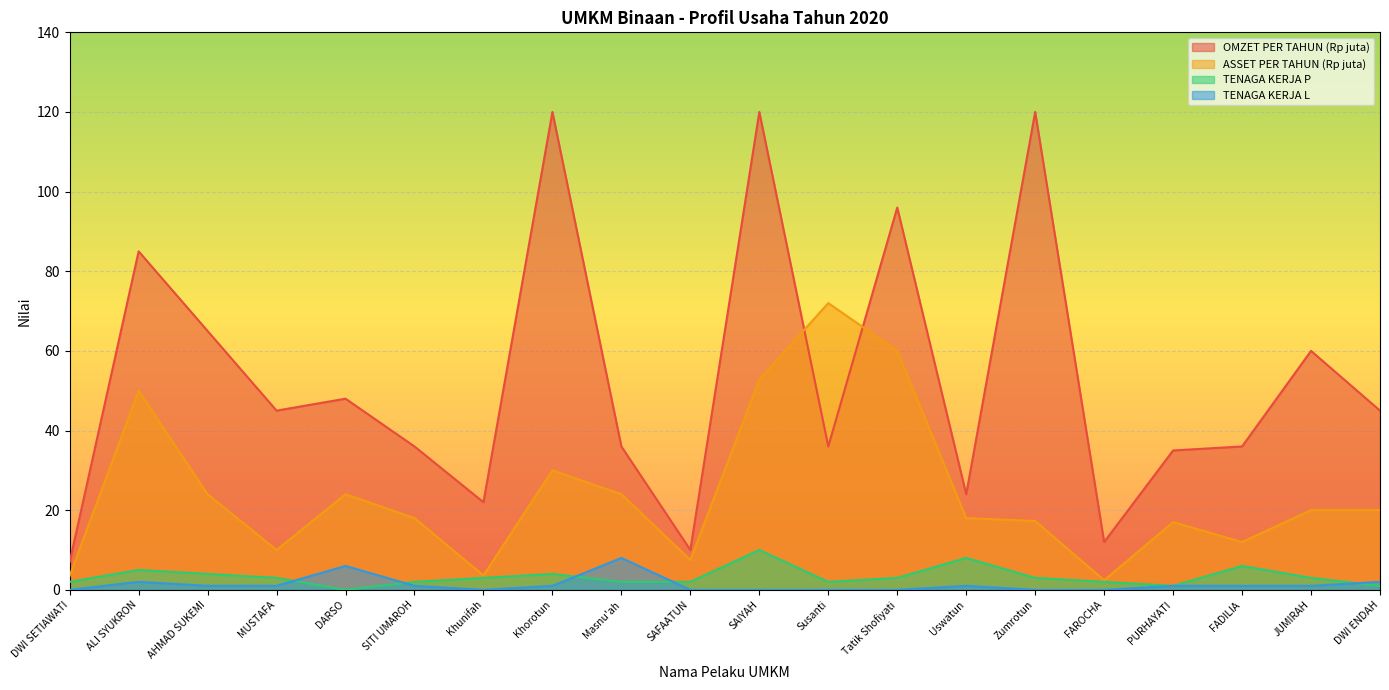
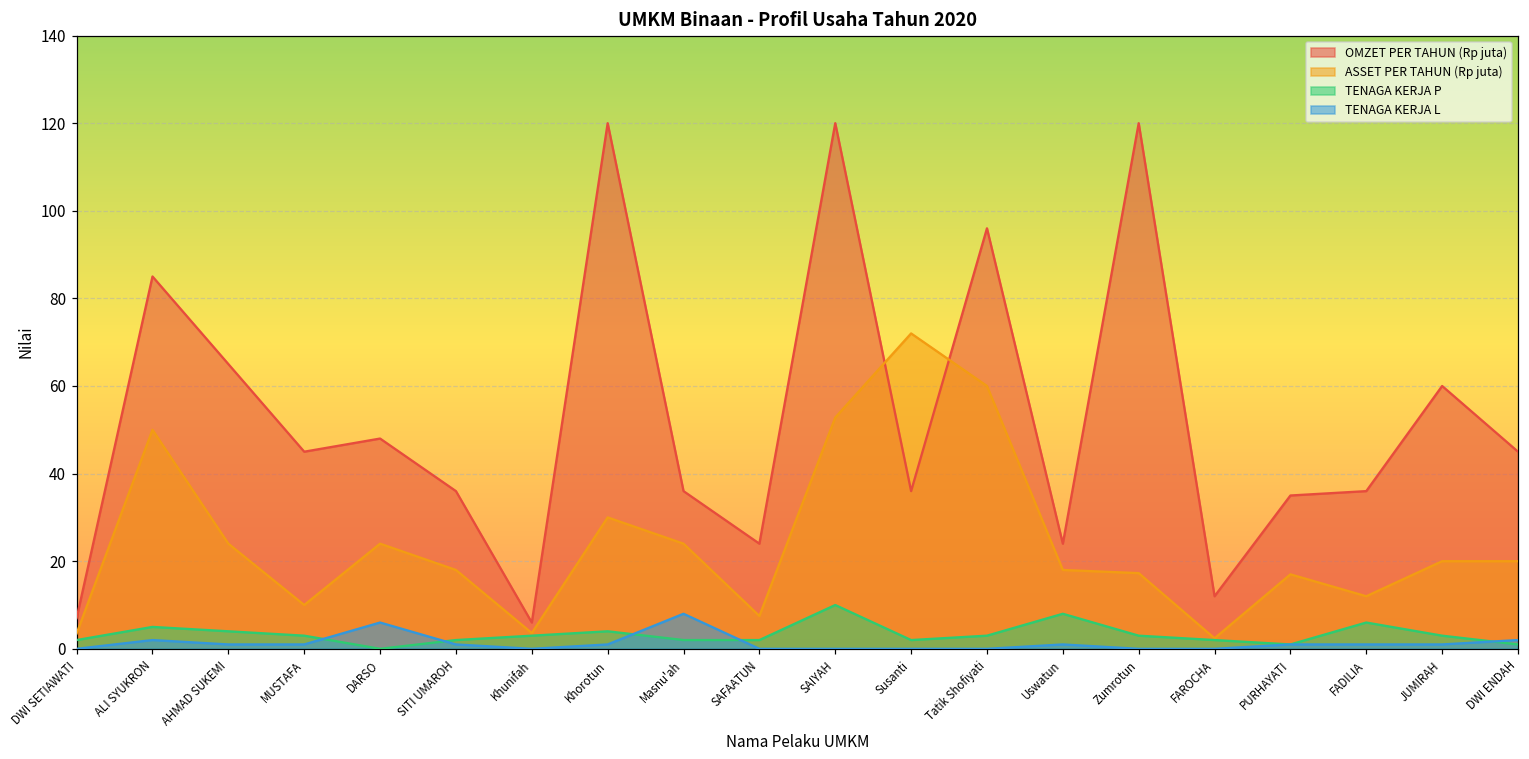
  {
    "OMZET PER TAHUN (Rp juta)": {
      "DWI SETIAWATI": 7,
      "ALI SYUKRON": 85,
      "AHMAD SUKEMI": 65,
      "MUSTAFA": 45,
      "DARSO": 48,
      "SITI UMAROH": 36,
-     "Khunifah": 22,
+     "Khunifah": 6,
      "Khorotun": 120,
      "Masnu'ah": 36,
-     "SAFAATUN": 10,
+     "SAFAATUN": 24,
      "SAIYAH": 120,
      "Susanti": 36,
      "Tatik Shofiyati": 96,
      "Uswatun": 24,
      "Zumrotun": 120,
      "FAROCHA": 12,
      "PURHAYATI": 35,
      "FADILIA": 36,
      "JUMIRAH": 60,
      "DWI ENDAH": 45
    },
    "ASSET PER TAHUN (Rp juta)": {
      "DWI SETIAWATI": 4,
      "ALI SYUKRON": 50,
      "AHMAD SUKEMI": 24,
      "MUSTAFA": 10,
      "DARSO": 24,
      "SITI UMAROH": 18,
      "Khorotun": 30,
      "Masnu'ah": 24,
      "SAFAATUN": 8,
      "SAIYAH": 53,
      "Susanti": 72,
      "Tatik Shofiyati": 60,
      "Uswatun": 18,
      "Zumrotun": 17,
      "PURHAYATI": 17,
      "FADILIA": 12,
      "JUMIRAH": 20,
      "DWI ENDAH": 20
    },
    "TENAGA KERJA P": {
      "DWI SETIAWATI": 2,
      "ALI SYUKRON": 5,
      "AHMAD SUKEMI": 4,
      "MUSTAFA": 3,
      "DARSO": 0,
      "SITI UMAROH": 2,
      "Khorotun": 4,
      "Masnu'ah": 2,
      "SAFAATUN": 2,
      "SAIYAH": 10,
      "Susanti": 2,
      "Tatik Shofiyati": 3,
      "Uswatun": 8,
      "Zumrotun": 3,
      "FADILIA": 6,
      "JUMIRAH": 3,
      "DWI ENDAH": 1
    },
    "TENAGA KERJA L": {
      "DWI SETIAWATI": 0,
      "ALI SYUKRON": 2,
      "AHMAD SUKEMI": 1,
      "MUSTAFA": 1,
      "DARSO": 6,
      "SITI UMAROH": 1,
      "Khunifah": 0,
      "Khorotun": 1,
      "Masnu'ah": 8,
      "SAFAATUN": 0,
      "SAIYAH": 0,
      "Susanti": 0,
      "Tatik Shofiyati": 0,
      "Uswatun": 1,
      "Zumrotun": 0,
      "FAROCHA": 0,
      "FADILIA": 1,
      "JUMIRAH": 1,
      "DWI ENDAH": 2
    }
  }
